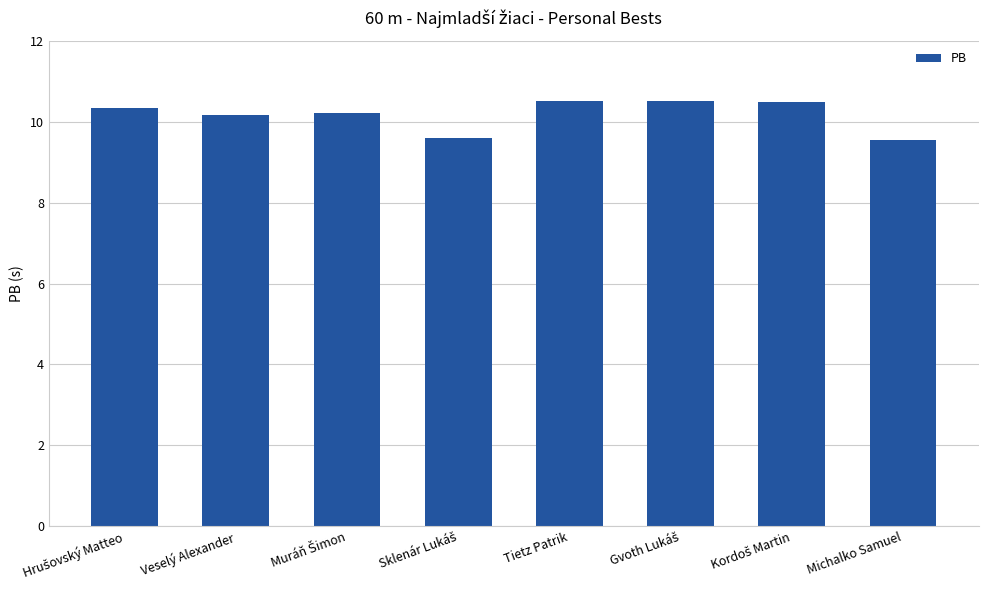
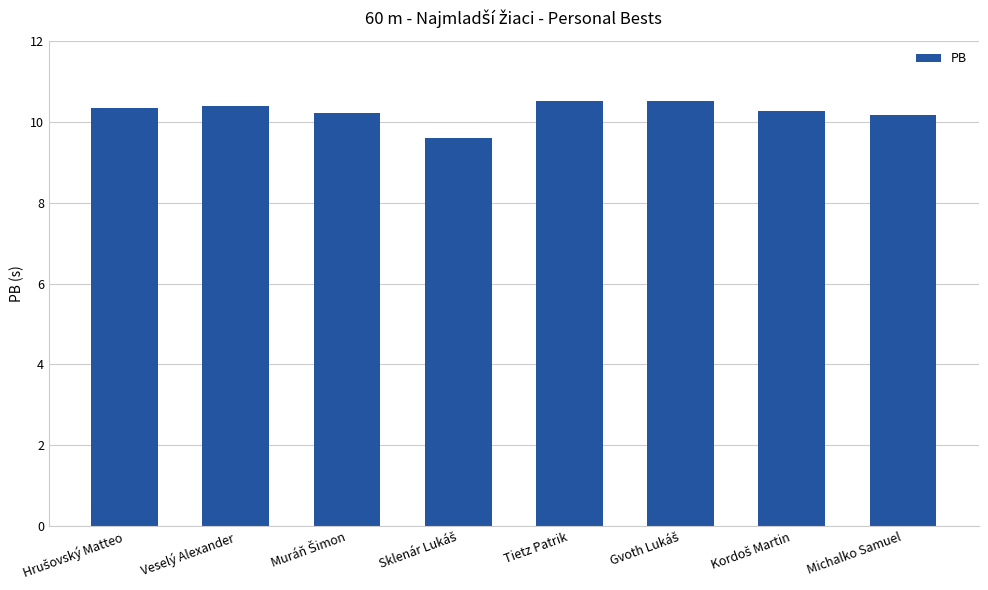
  {
    "Hrušovský Matteo": 10.4,
-   "Veselý Alexander": 10.2,
+   "Veselý Alexander": 10.4,
    "Muráň Šimon": 10.2,
    "Sklenár Lukáš": 9.6,
    "Tietz Patrik": 10.5,
    "Gvoth Lukáš": 10.5,
-   "Kordoš Martin": 10.5,
-   "Michalko Samuel": 9.6
+   "Kordoš Martin": 10.3,
+   "Michalko Samuel": 10.2
  }
